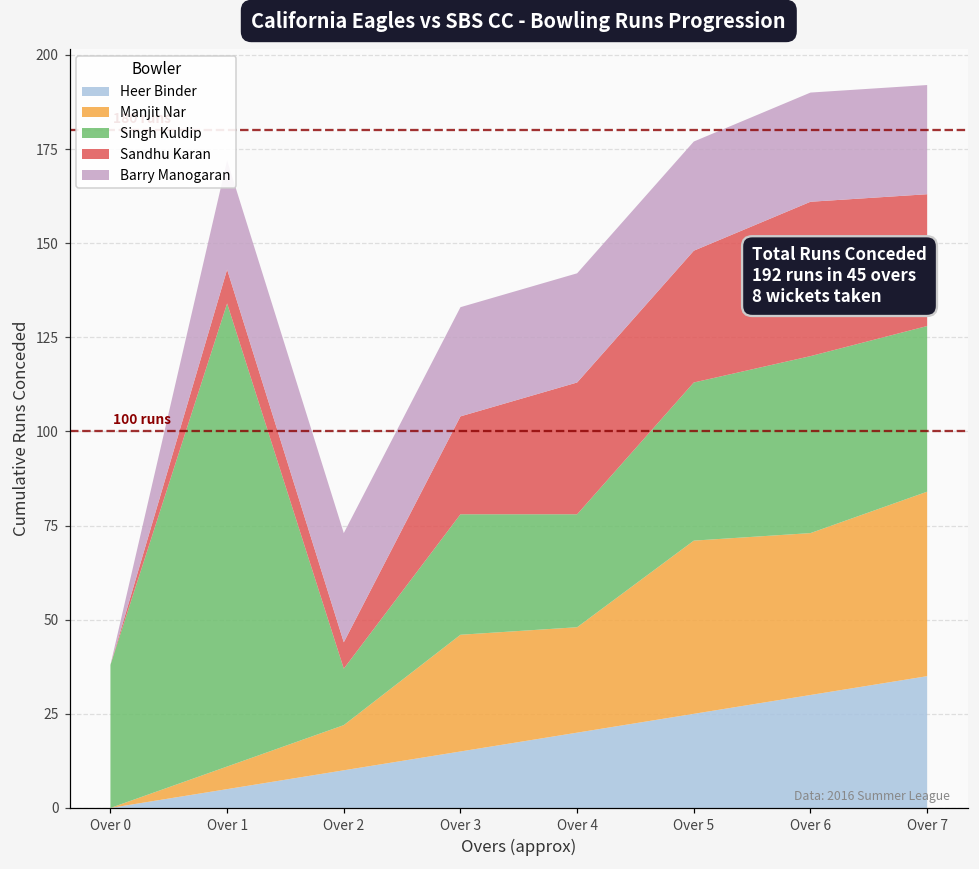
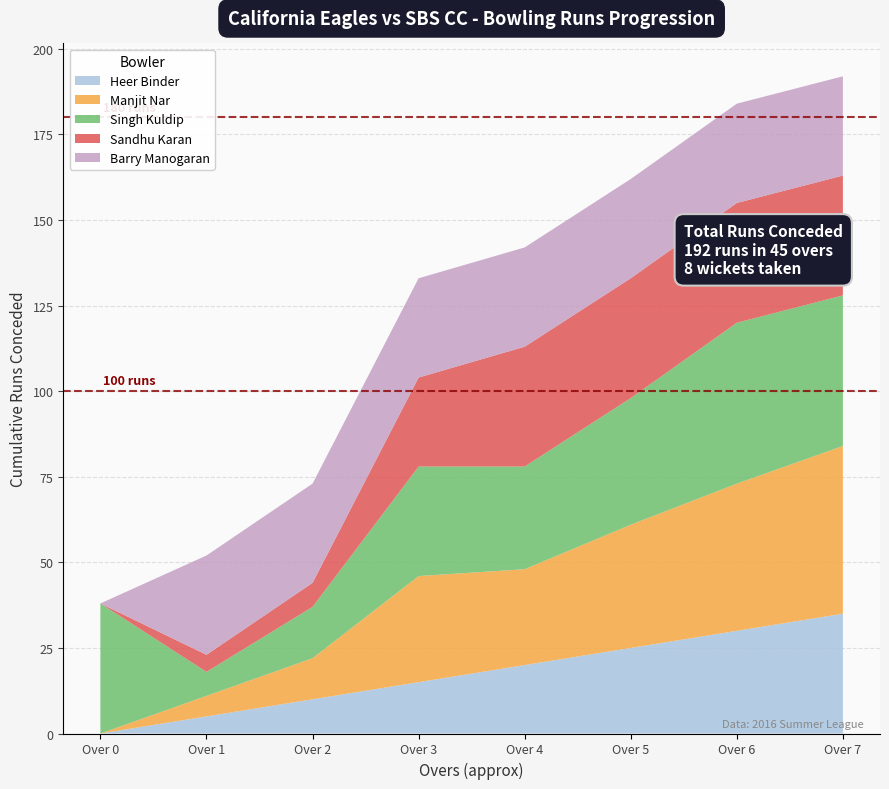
  {
    "Manjit Nar": {
      "Over 1": 6,
      "Over 2": 12,
      "Over 3": 31,
      "Over 4": 28,
-     "Over 5": 46,
+     "Over 5": 36,
      "Over 6": 43,
      "Over 7": 49
    },
    "Singh Kuldip": {
-     "Over 1": 123,
+     "Over 1": 7,
      "Over 2": 15,
      "Over 3": 32,
      "Over 4": 30,
-     "Over 5": 42,
+     "Over 5": 37,
      "Over 6": 47
    },
    "Sandhu Karan": {
-     "Over 1": 9,
+     "Over 1": 5,
      "Over 2": 7,
      "Over 3": 26,
      "Over 4": 35,
      "Over 5": 35,
-     "Over 6": 41,
+     "Over 6": 35,
      "Over 7": 35
    }
  }
